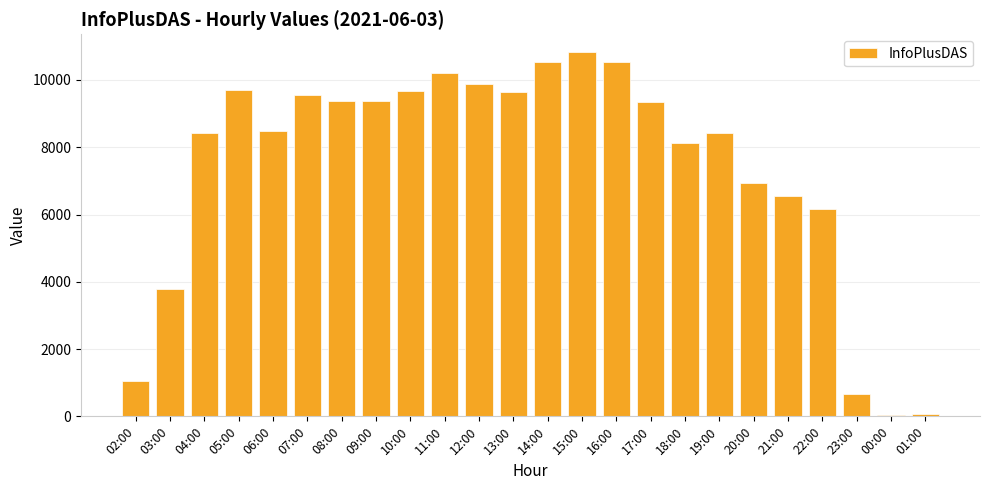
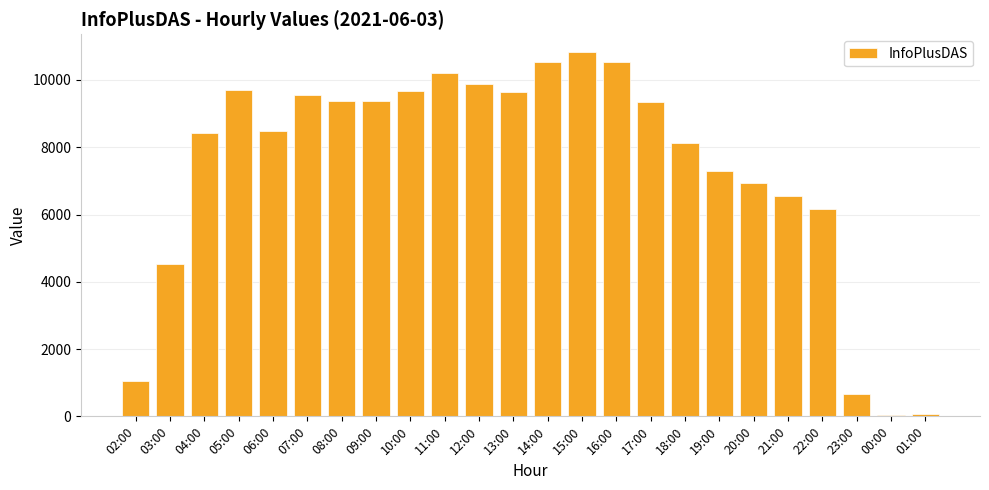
  {
    "02:00": 1100,
-   "03:00": 3800,
+   "03:00": 4500,
    "04:00": 8400,
    "05:00": 9700,
    "06:00": 8500,
    "07:00": 9500,
    "08:00": 9400,
    "09:00": 9400,
    "10:00": 9700,
    "11:00": 10200,
    "12:00": 9900,
    "13:00": 9600,
    "14:00": 10500,
    "15:00": 10800,
    "16:00": 10500,
    "17:00": 9300,
    "18:00": 8100,
-   "19:00": 8400,
+   "19:00": 7300,
    "20:00": 6900,
    "21:00": 6600,
    "22:00": 6200,
    "23:00": 700
  }
